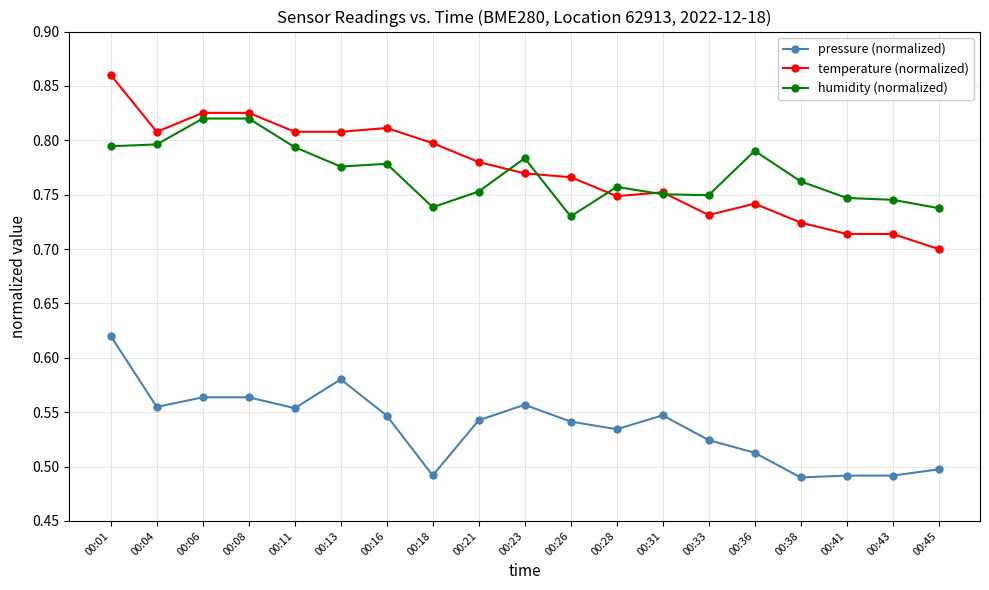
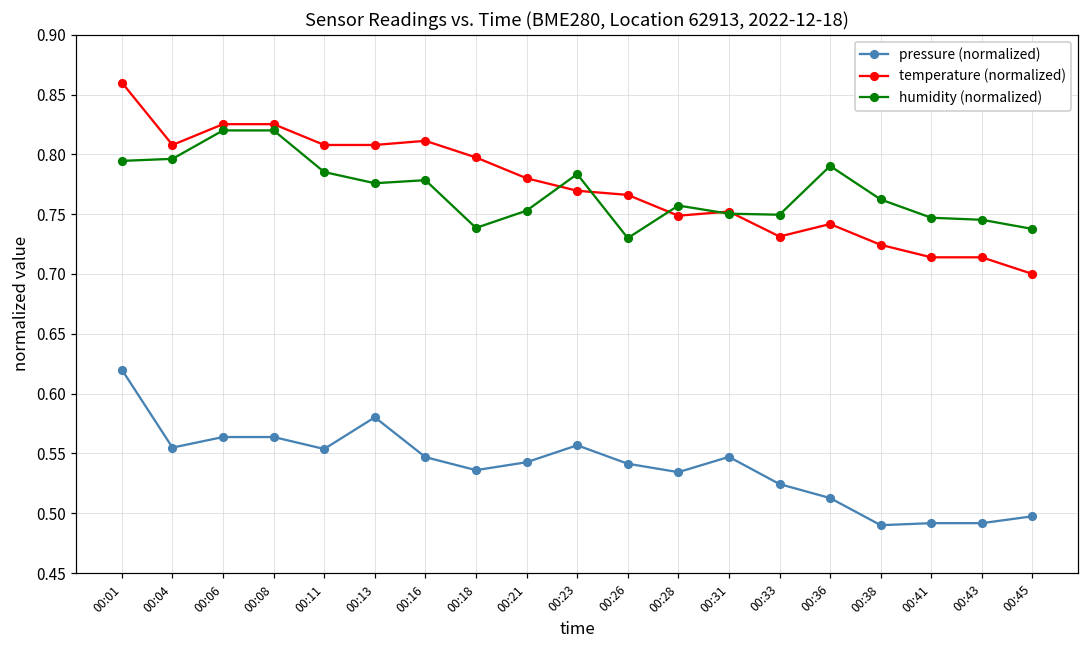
  {
    "pressure (normalized)": {
      "00:01": 0.620,
      "00:04": 0.555,
      "00:06": 0.564,
      "00:08": 0.564,
      "00:11": 0.554,
      "00:13": 0.580,
      "00:16": 0.547,
-     "00:18": 0.492,
+     "00:18": 0.536,
      "00:21": 0.543,
      "00:23": 0.557,
      "00:26": 0.541,
      "00:28": 0.534,
      "00:31": 0.547,
      "00:33": 0.524,
      "00:36": 0.513,
      "00:38": 0.490,
      "00:41": 0.492,
      "00:43": 0.492,
      "00:45": 0.497
    },
    "temperature (normalized)": {
      "00:01": 0.860,
      "00:04": 0.808,
      "00:06": 0.825,
      "00:08": 0.825,
      "00:11": 0.808,
      "00:13": 0.808,
      "00:16": 0.811,
      "00:18": 0.797,
      "00:21": 0.780,
      "00:23": 0.770,
      "00:26": 0.766,
      "00:28": 0.749,
      "00:33": 0.731,
      "00:36": 0.742,
      "00:38": 0.724,
      "00:41": 0.714,
      "00:43": 0.714,
      "00:45": 0.700
    },
    "humidity (normalized)": {
      "00:01": 0.795,
      "00:04": 0.796,
      "00:06": 0.820,
      "00:08": 0.820,
-     "00:11": 0.794,
+     "00:11": 0.785,
      "00:13": 0.776,
      "00:16": 0.778,
      "00:18": 0.738,
      "00:21": 0.753,
      "00:23": 0.783,
      "00:26": 0.730,
      "00:28": 0.757,
      "00:33": 0.750,
      "00:36": 0.790,
      "00:38": 0.762,
      "00:41": 0.747,
      "00:43": 0.745,
      "00:45": 0.738
    }
  }
